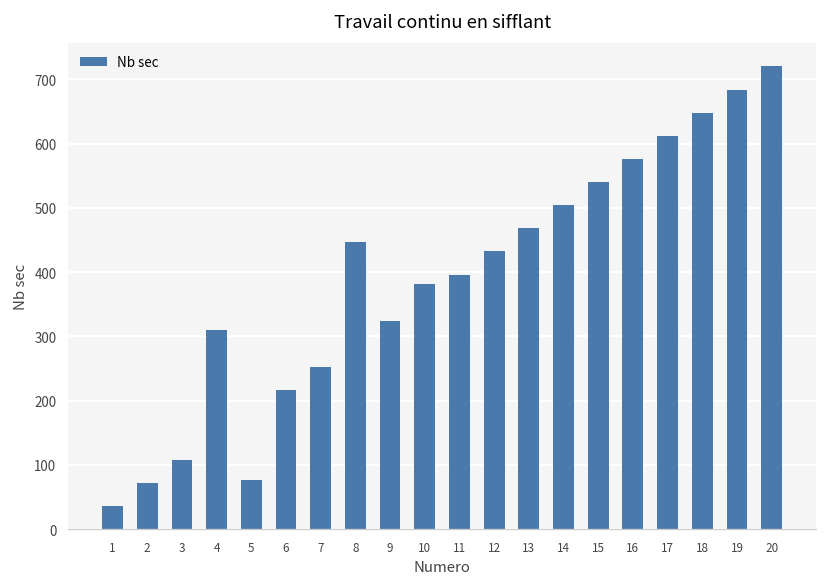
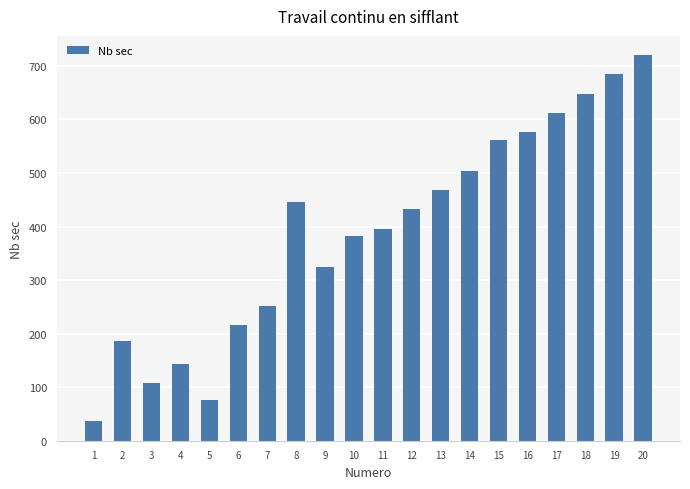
  {
    "1": 40,
-   "2": 70,
+   "2": 190,
    "3": 110,
-   "4": 310,
+   "4": 140,
    "5": 80,
    "6": 220,
    "7": 250,
    "8": 450,
    "9": 320,
    "10": 380,
    "11": 400,
    "12": 430,
    "13": 470,
    "14": 500,
-   "15": 540,
+   "15": 560,
    "16": 580,
    "17": 610,
    "18": 650,
    "19": 680,
    "20": 720
  }
